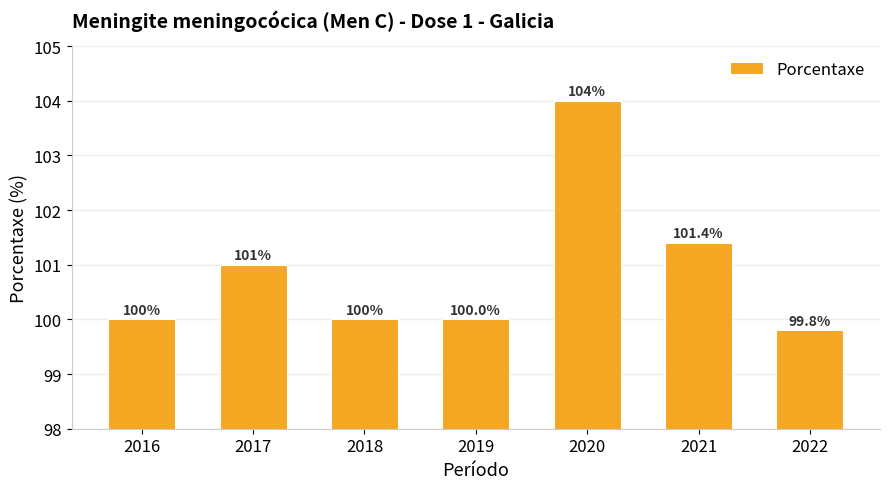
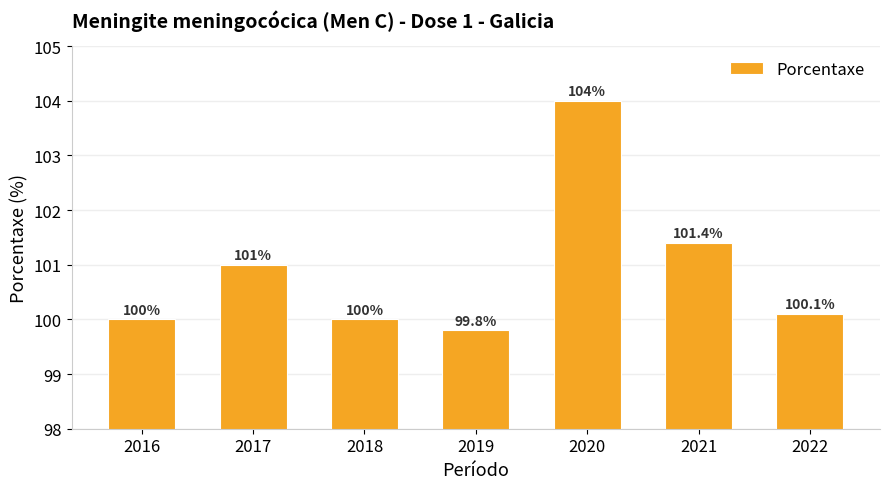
  {
    "2016": "100%",
    "2017": "101%",
    "2018": "100%",
-   "2019": "100.0%",
+   "2019": "99.8%",
    "2020": "104%",
    "2021": "101.4%",
-   "2022": "99.8%"
+   "2022": "100.1%"
  }
